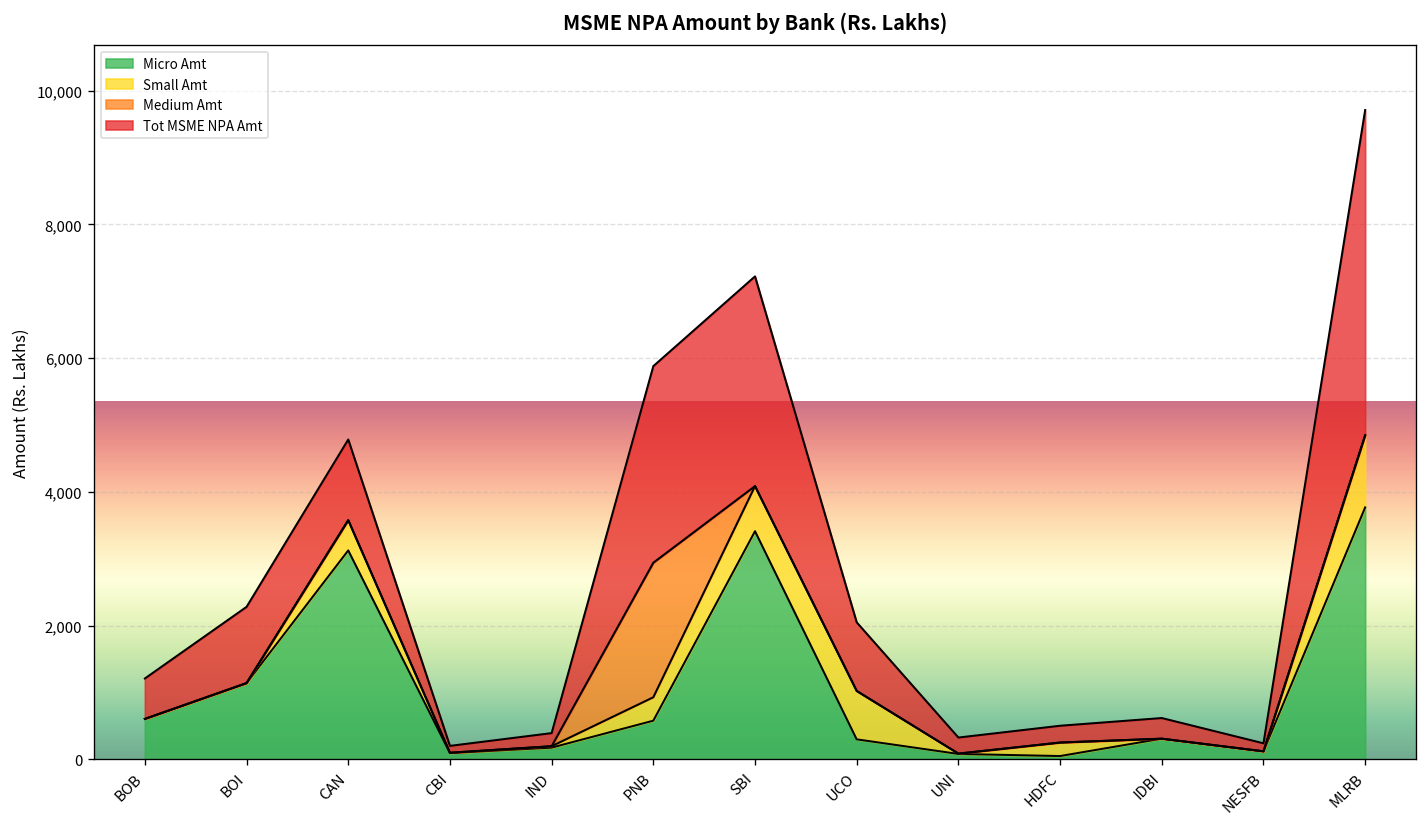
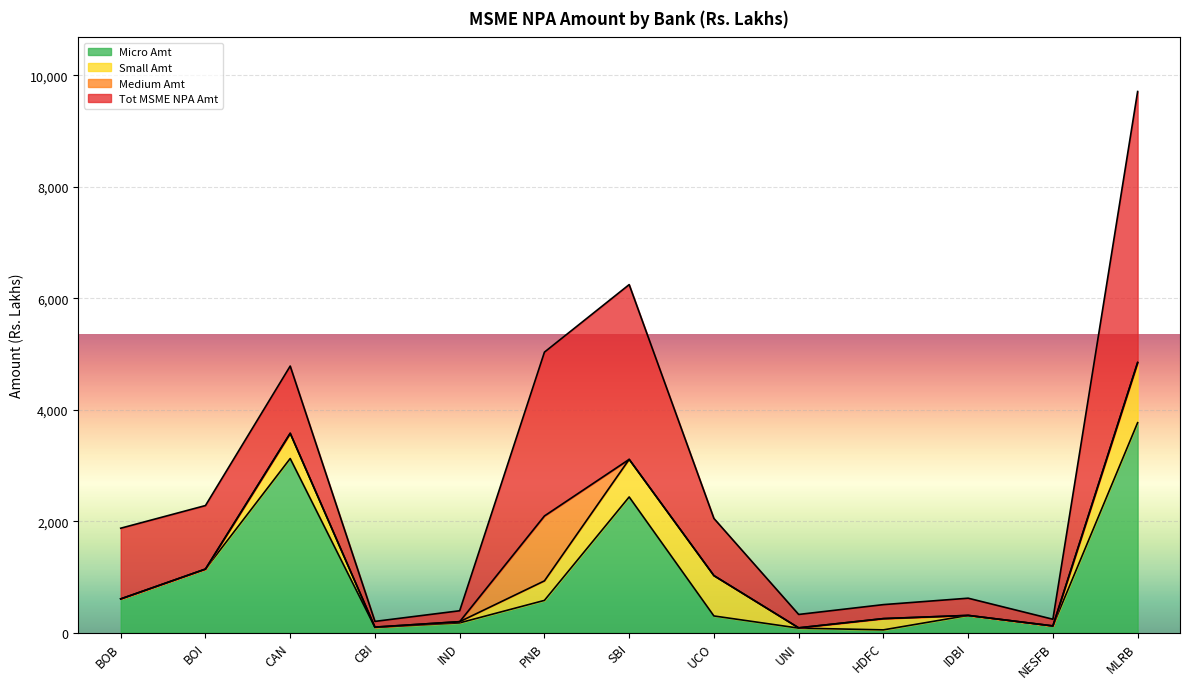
  {
    "Micro Amt": {
      "CAN": "3,100",
      "PNB": "600",
-     "SBI": "3,400",
+     "SBI": "2,400",
      "UCO": "300",
      "HDFC": "0",
      "MLRB": "3,800"
    },
    "Small Amt": {
      "PNB": "400"
    },
    "Medium Amt": {
-     "PNB": "2,000"
+     "PNB": "1,200"
    },
    "Tot MSME NPA Amt": {
-     "BOB": "600",
+     "BOB": "1,300",
      "BOI": "1,100",
      "CAN": "1,200",
      "CBI": "100",
      "IND": "200",
      "PNB": "2,900",
      "SBI": "3,100",
      "UCO": "1,000",
      "UNI": "200",
      "HDFC": "300",
      "IDBI": "300",
      "NESFB": "100",
      "MLRB": "4,900"
    }
  }
